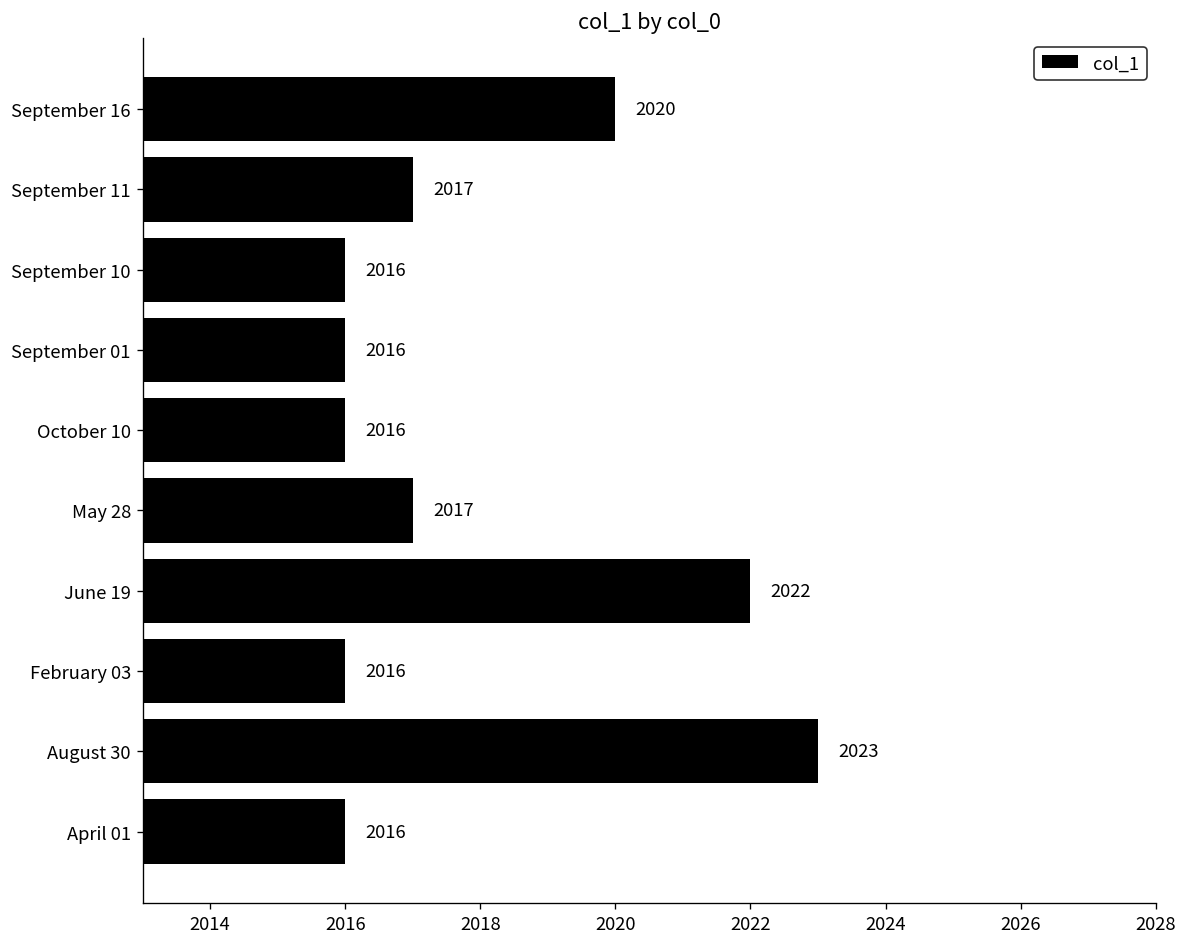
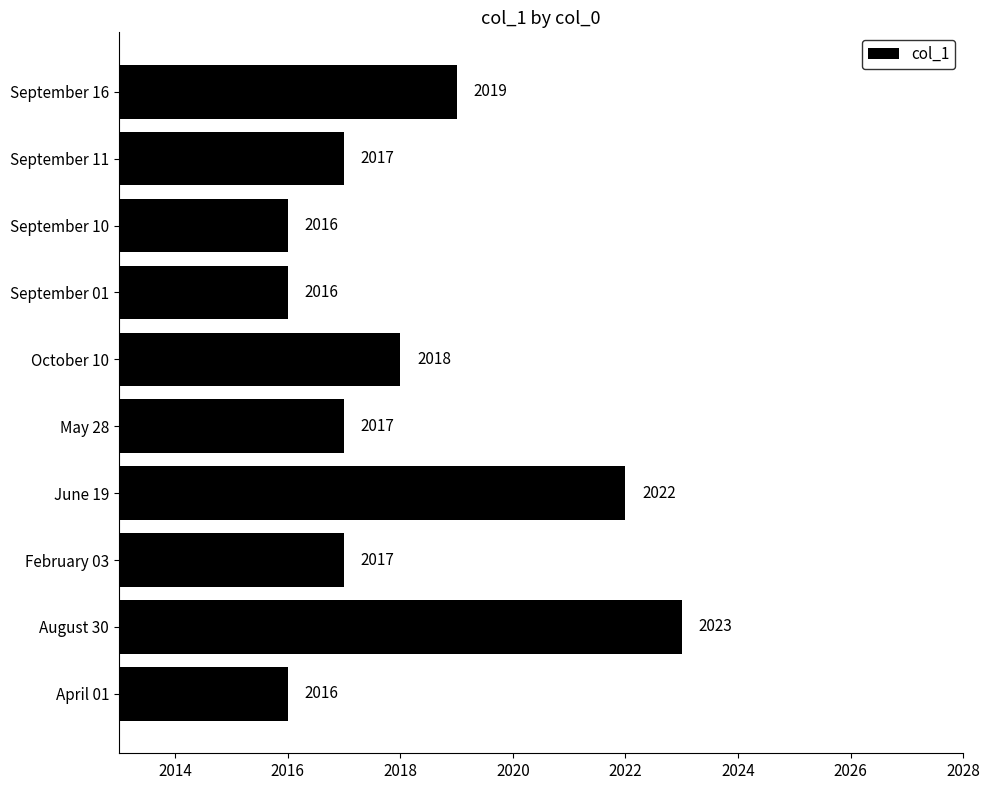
  {
-   "September 16": 2020,
+   "September 16": 2019,
    "September 11": 2017,
    "September 10": 2016,
    "September 01": 2016,
-   "October 10": 2016,
+   "October 10": 2018,
    "May 28": 2017,
    "June 19": 2022,
-   "February 03": 2016,
+   "February 03": 2017,
    "August 30": 2023,
    "April 01": 2016
  }
